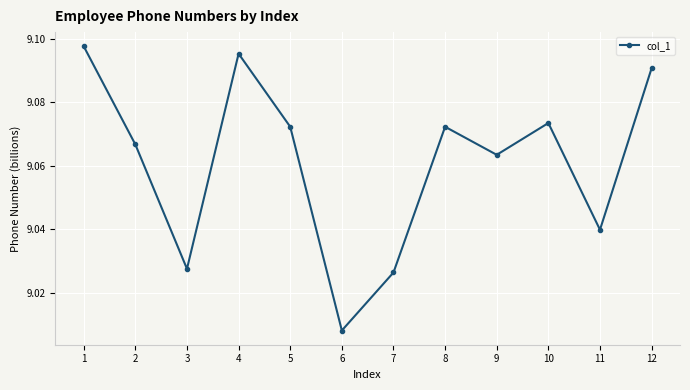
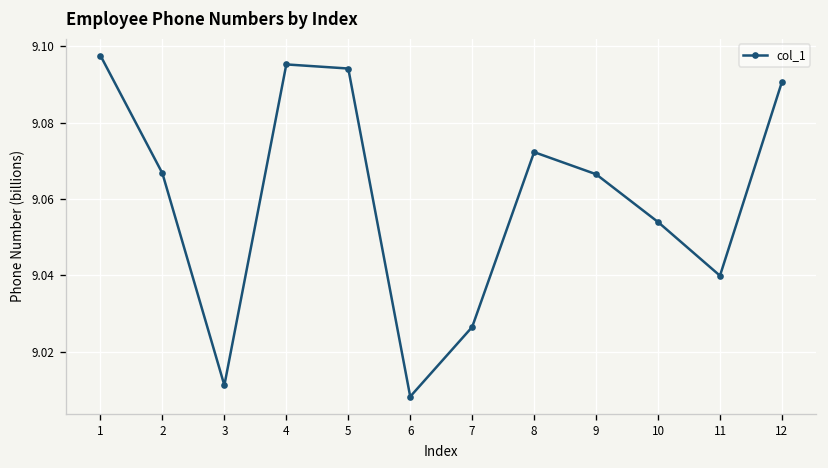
  {
    "1": 9.098,
    "2": 9.067,
-   "3": 9.028,
+   "3": 9.011,
    "4": 9.095,
-   "5": 9.072,
+   "5": 9.094,
    "6": 9.008,
    "7": 9.026,
    "8": 9.072,
-   "9": 9.063,
-   "10": 9.073,
+   "9": 9.067,
+   "10": 9.054,
    "11": 9.040,
    "12": 9.091
  }
